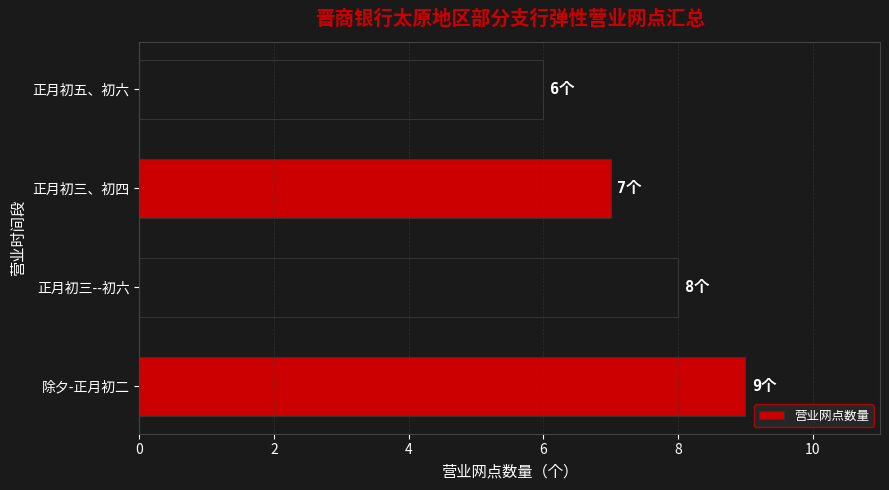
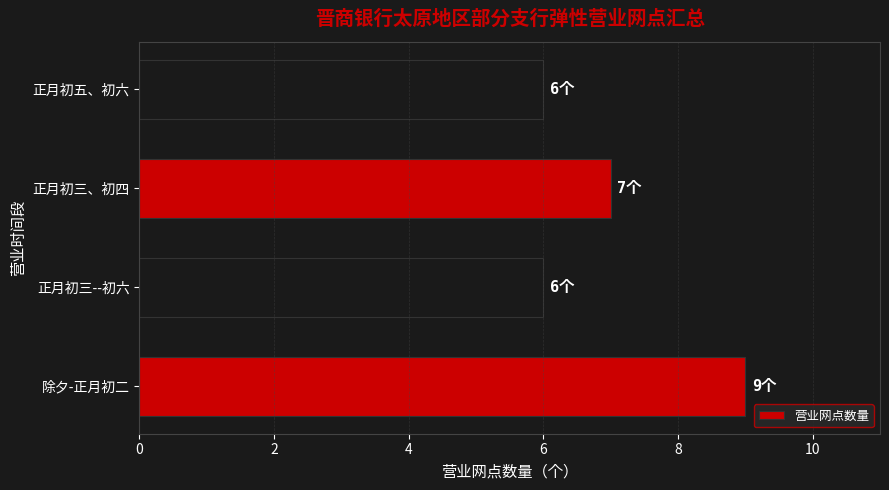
  {
    "正月初五、初六": "6个",
    "正月初三、初四": "7个",
-   "正月初三--初六": "8个",
+   "正月初三--初六": "6个",
    "除夕-正月初二": "9个"
  }
